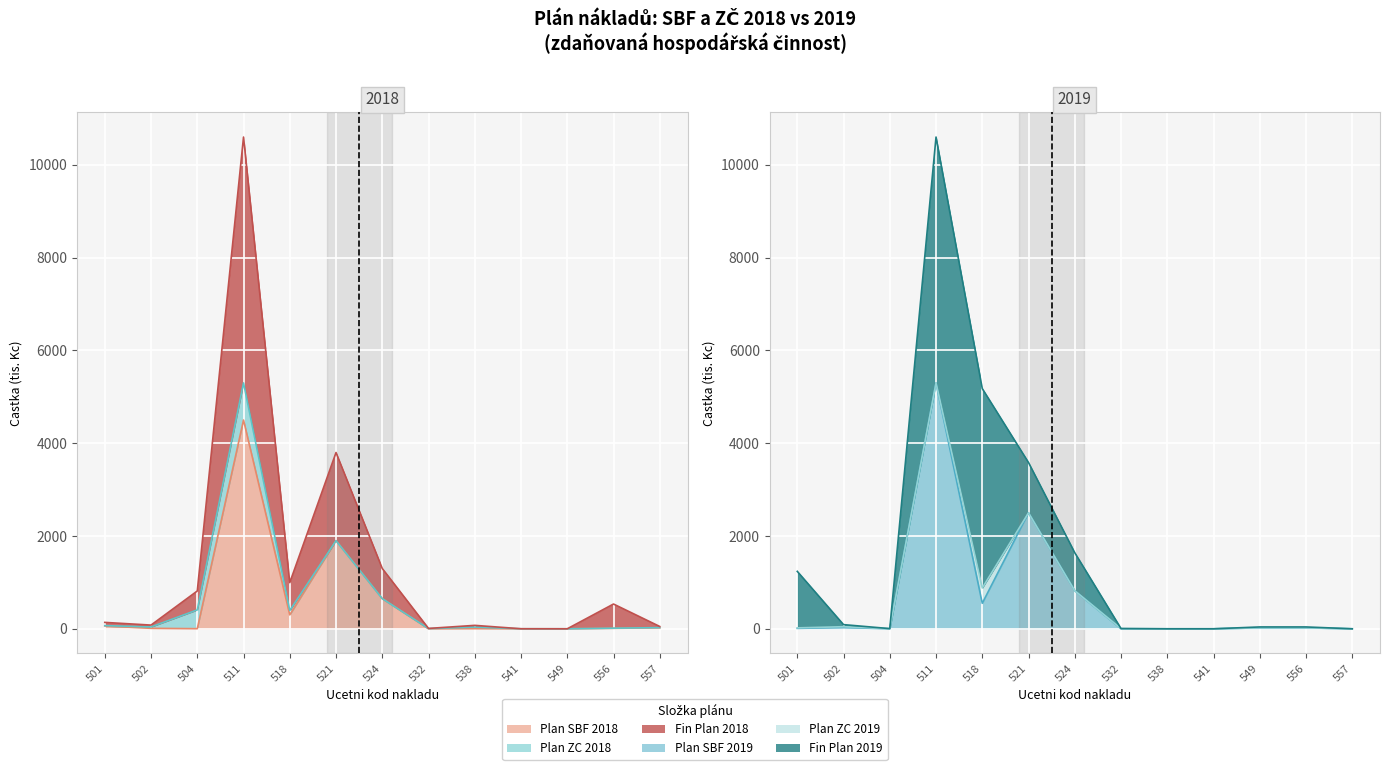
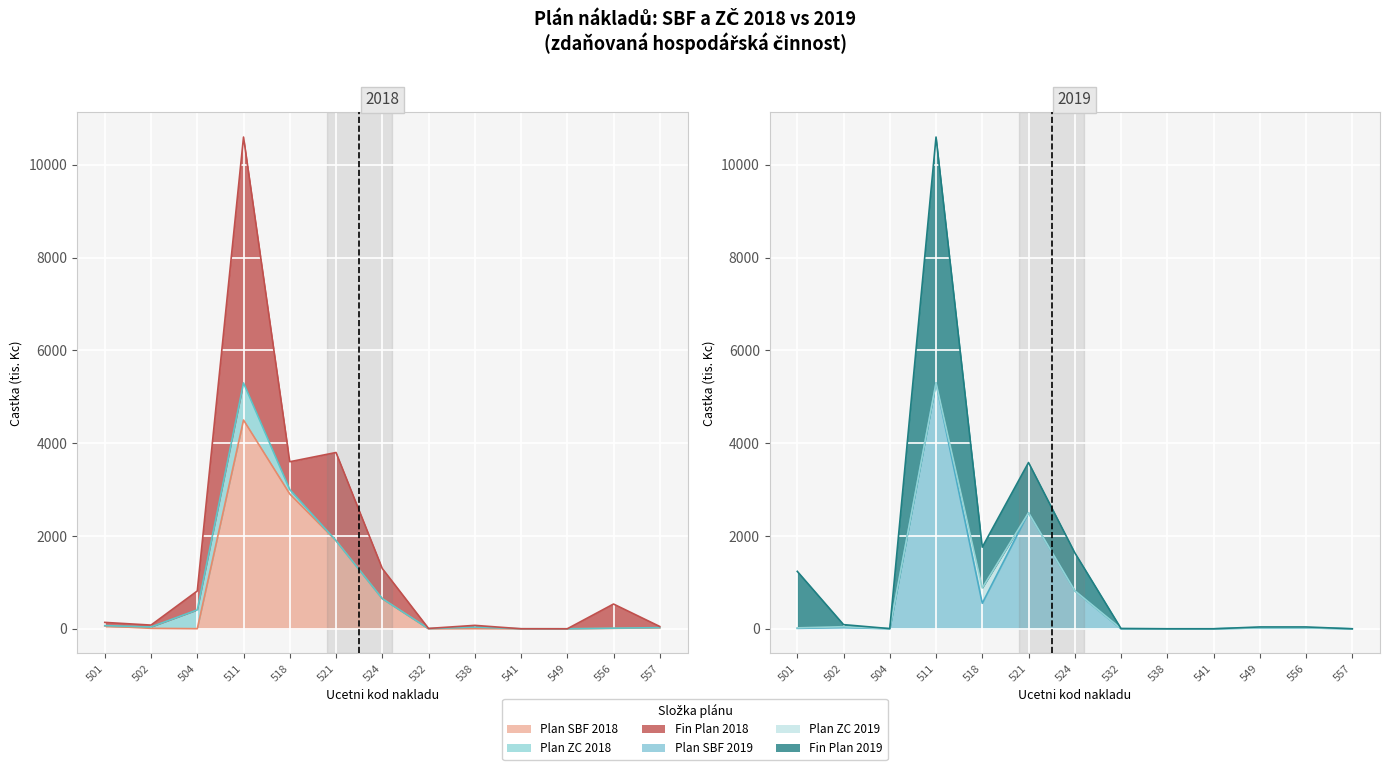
  {
    "2018": {
      "Plan SBF 2018": {
        "504": 0,
        "511": 4500,
-       "518": 300
+       "518": 2900
      },
      "Plan ZC 2018": {
        "504": 400,
        "511": 800,
        "518": 100
      },
      "Fin Plan 2018": {
        "501": 100,
        "504": 400,
        "511": 5300,
        "518": 600,
        "521": 1900,
        "524": 700,
        "556": 500
      }
    },
    "2019": {
      "Plan SBF 2019": {
        "518": 600
      },
      "Plan ZC 2019": {
        "518": 300
      },
      "Fin Plan 2019": {
        "501": 1200,
        "511": 5300,
-       "518": 4300,
+       "518": 900,
        "521": 1100,
        "524": 800
      }
    }
  }
